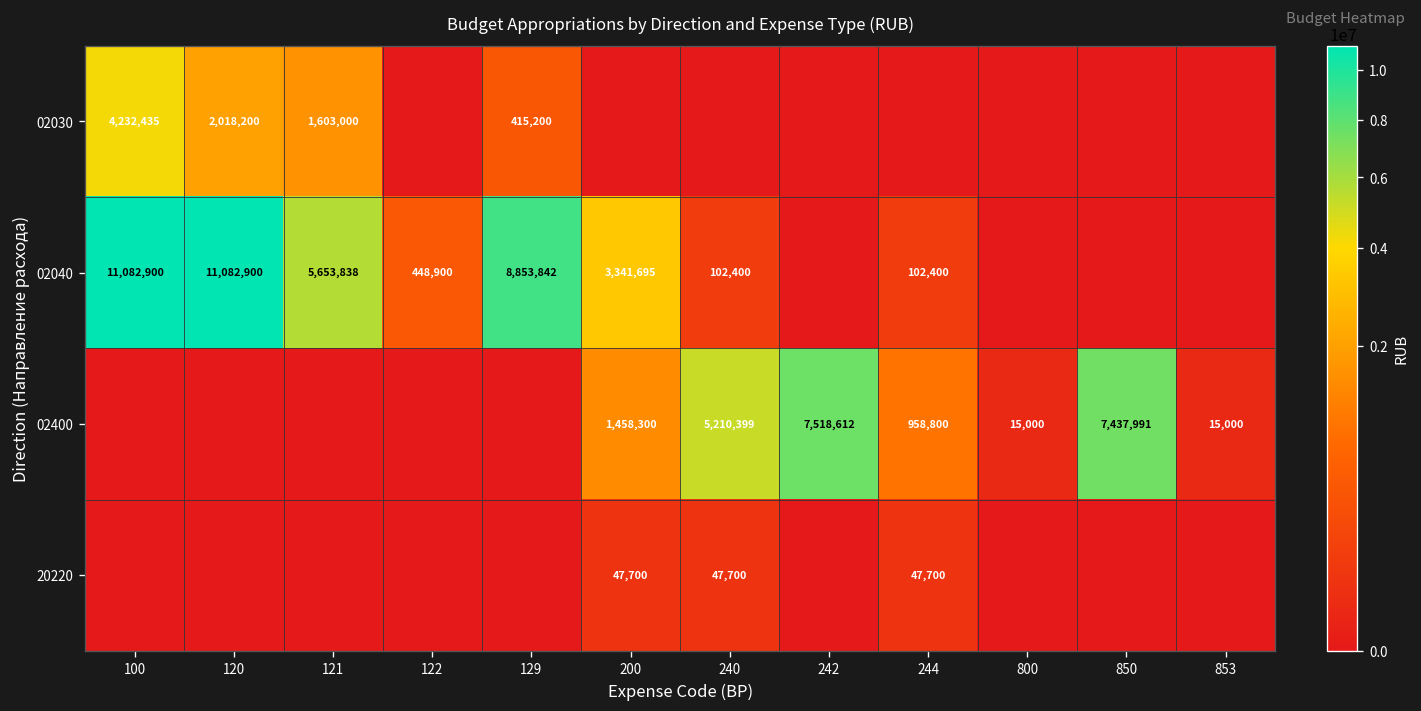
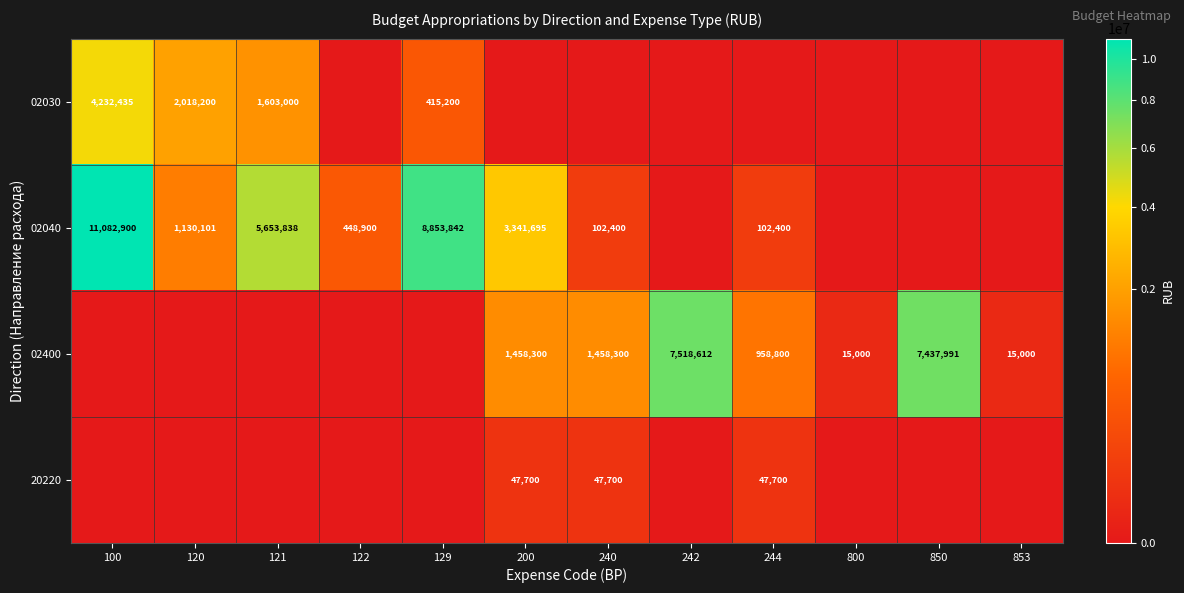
  {
    "02030": {
      "100": "4,232,435",
      "120": "2,018,200",
      "121": "1,603,000",
      "129": "415,200"
    },
    "02040": {
      "100": "11,082,900",
-     "120": "11,082,900",
+     "120": "1,130,101",
      "121": "5,653,838",
      "122": "448,900",
      "129": "8,853,842",
      "200": "3,341,695",
      "240": "102,400",
      "244": "102,400"
    },
    "02400": {
      "200": "1,458,300",
-     "240": "5,210,399",
+     "240": "1,458,300",
      "242": "7,518,612",
      "244": "958,800",
      "800": "15,000",
      "850": "7,437,991",
      "853": "15,000"
    },
    "20220": {
      "200": "47,700",
      "240": "47,700",
      "244": "47,700"
    }
  }
